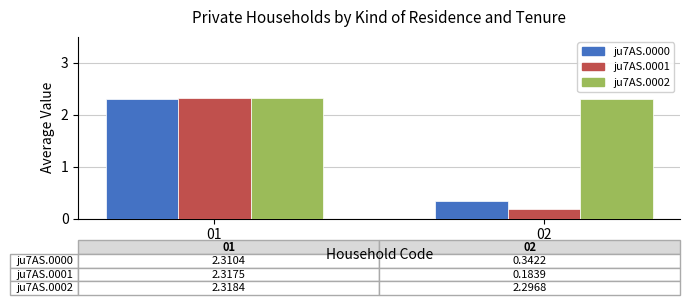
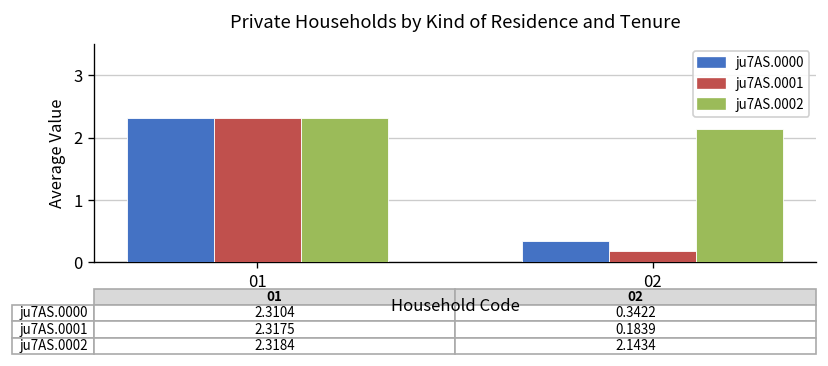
  {
    "ju7AS.0000": {
      "01": 2.3,
      "02": 0.3
    },
    "ju7AS.0001": {
      "01": 2.3,
      "02": 0.2
    },
    "ju7AS.0002": {
-     "02": 2.2968
+     "02": 2.1434
    }
  }
